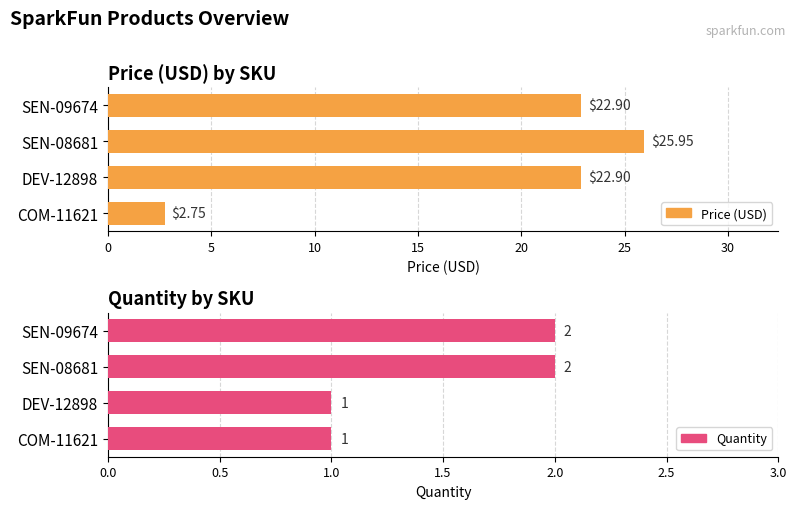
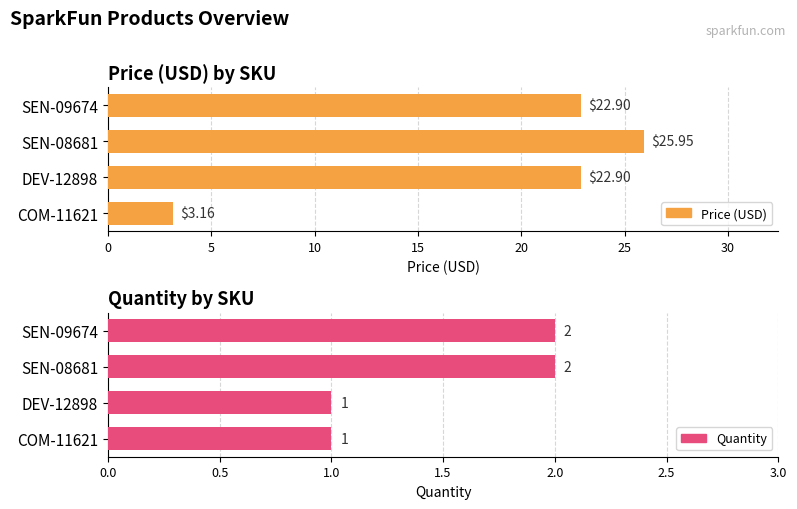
  {
    "Price (USD) by SKU": {
      "SEN-09674": "$22.90",
      "SEN-08681": "$25.95",
      "DEV-12898": "$22.90",
-     "COM-11621": "$2.75"
+     "COM-11621": "$3.16"
    },
    "Quantity by SKU": {
      "SEN-09674": "2",
      "SEN-08681": "2",
      "DEV-12898": "1",
      "COM-11621": "1"
    }
  }
